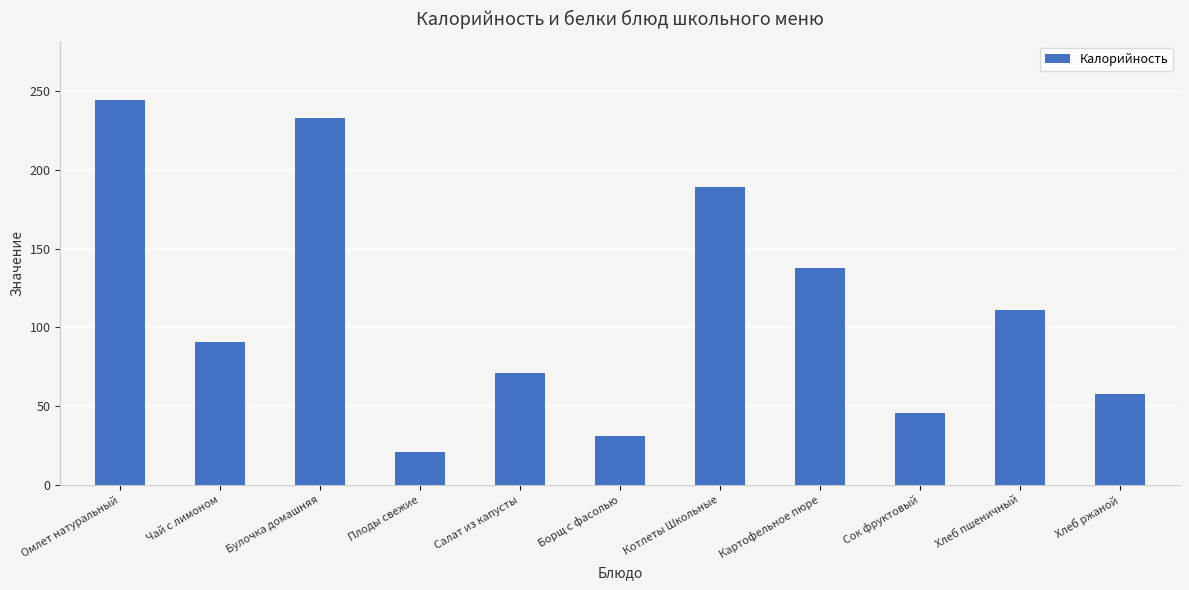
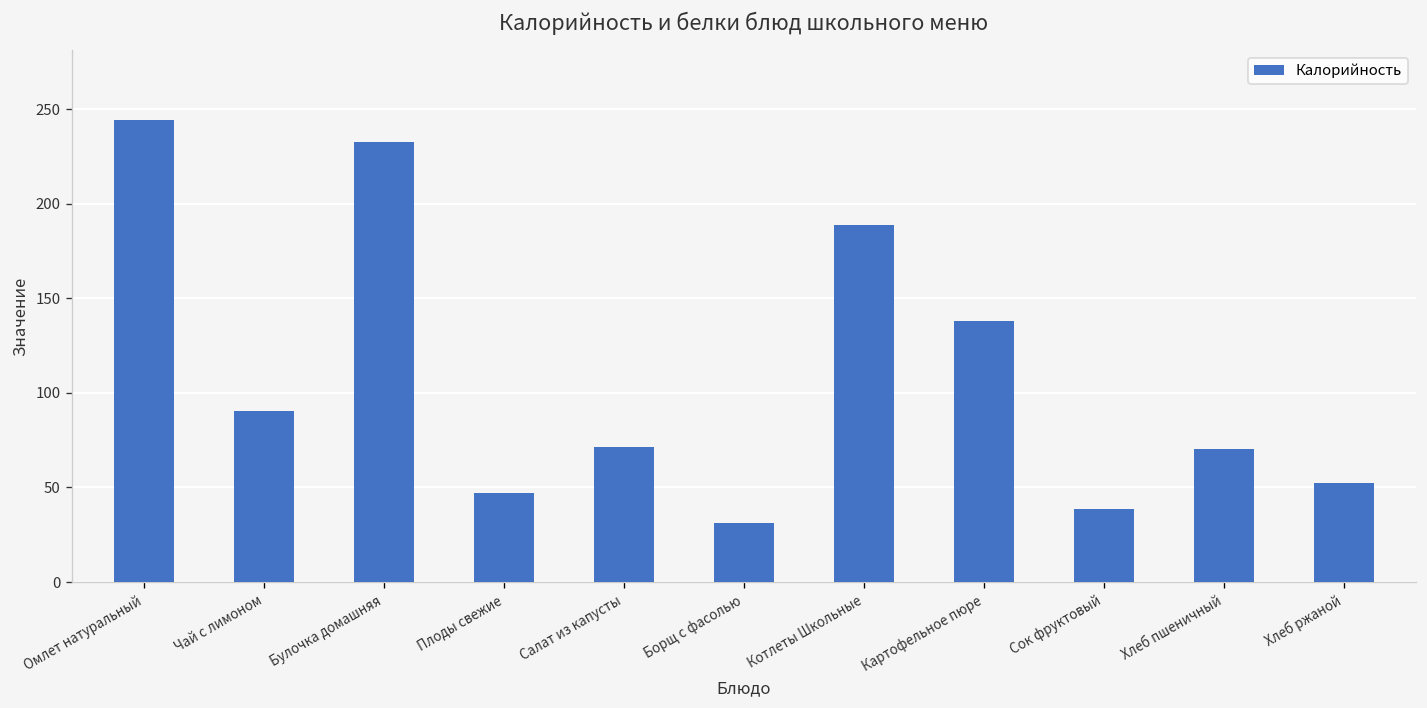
  {
    "Омлет натуральный": 245,
    "Чай с лимоном": 91,
    "Булочка домашняя": 233,
-   "Плоды свежие": 21,
+   "Плоды свежие": 47,
    "Салат из капусты": 71,
    "Борщ с фасолью": 31,
    "Котлеты Школьные": 189,
    "Картофельное пюре": 138,
-   "Сок фруктовый": 46,
-   "Хлеб пшеничный": 111,
-   "Хлеб ржаной": 58
+   "Сок фруктовый": 38,
+   "Хлеб пшеничный": 71,
+   "Хлеб ржаной": 52
  }
